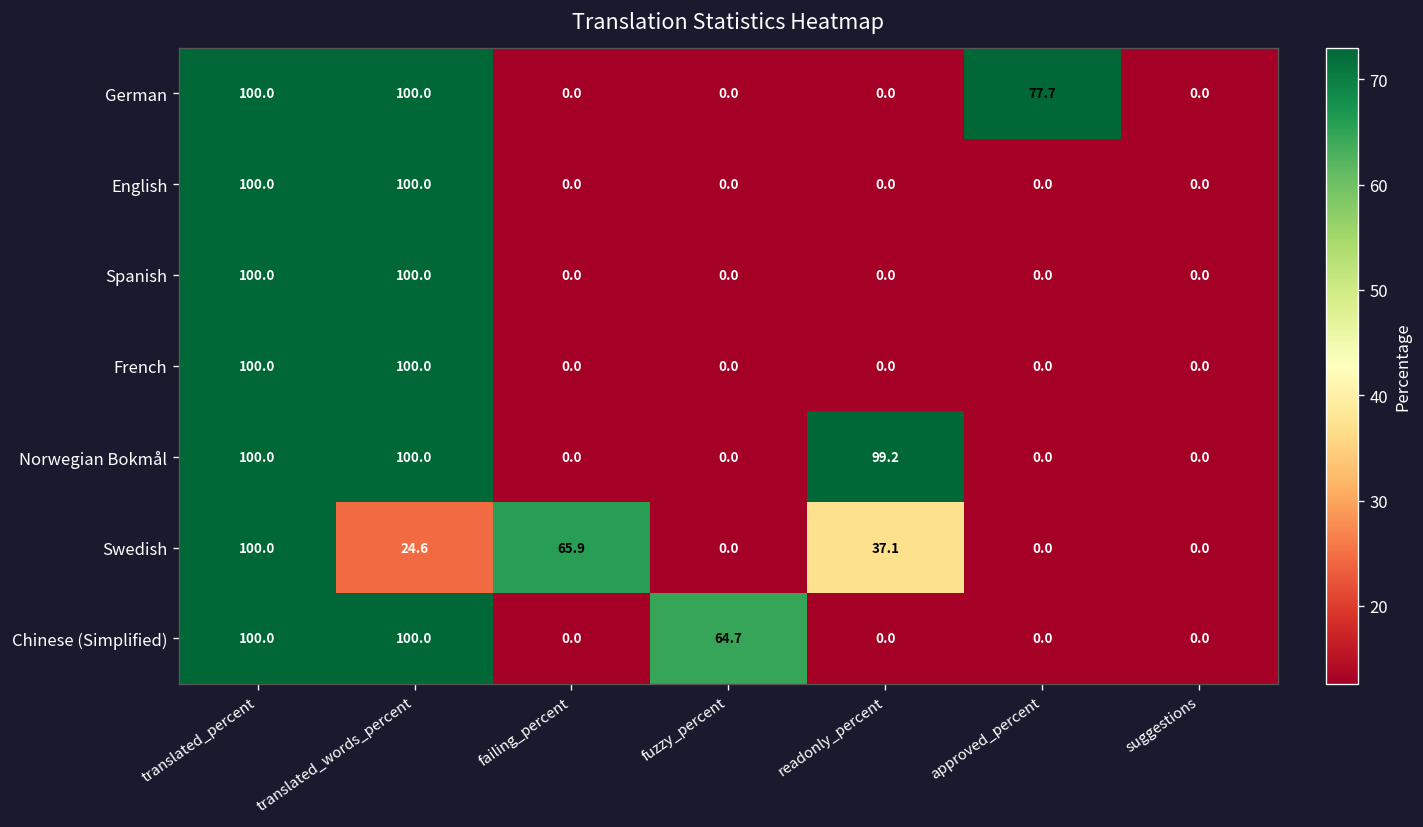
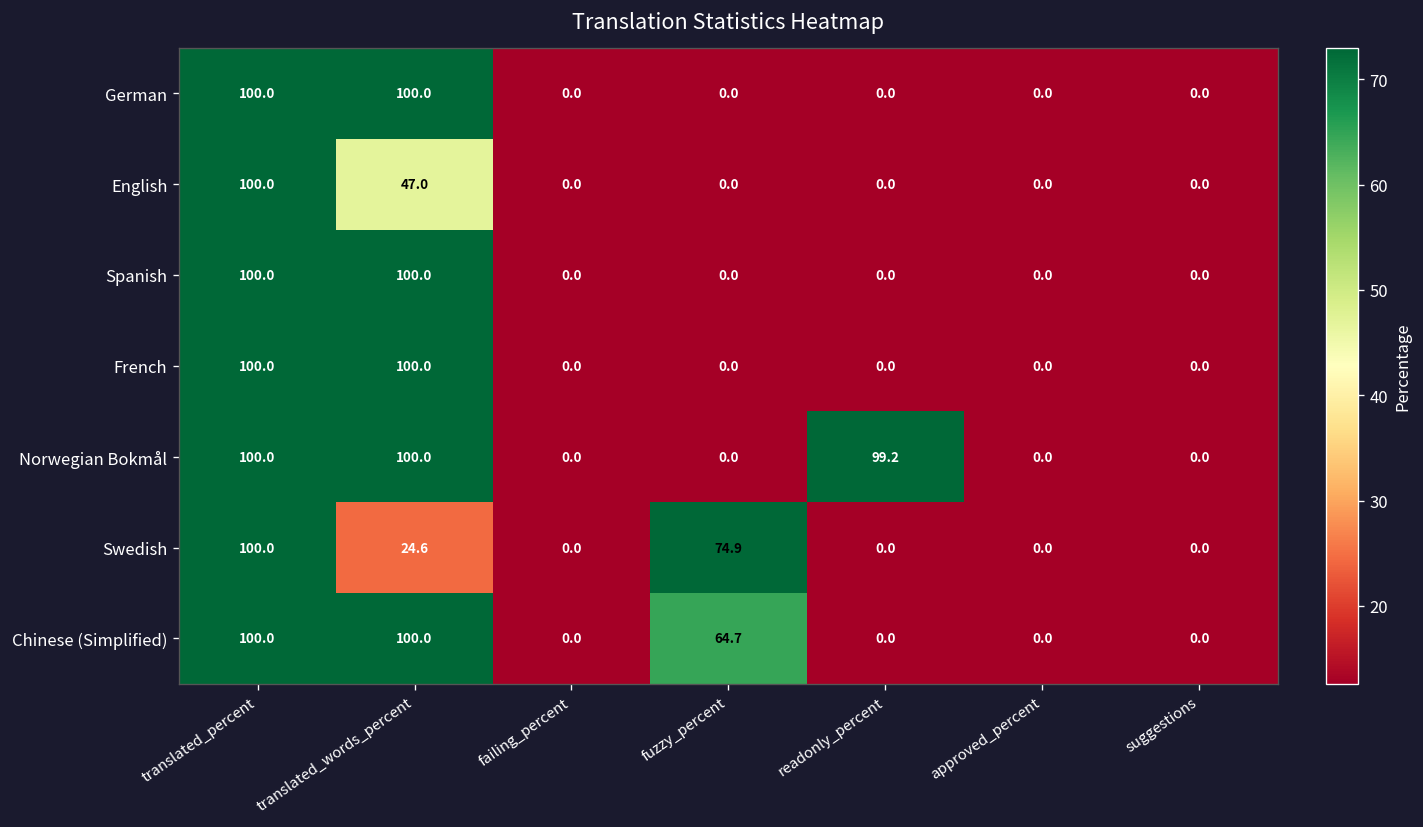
  {
    "German": {
      "translated_percent": 100.0,
      "translated_words_percent": 100.0,
      "failing_percent": 0.0,
      "fuzzy_percent": 0.0,
      "readonly_percent": 0.0,
-     "approved_percent": 77.7,
+     "approved_percent": 0.0,
      "suggestions": 0.0
    },
    "English": {
      "translated_percent": 100.0,
-     "translated_words_percent": 100.0,
+     "translated_words_percent": 47.0,
      "failing_percent": 0.0,
      "fuzzy_percent": 0.0,
      "readonly_percent": 0.0,
      "approved_percent": 0.0,
      "suggestions": 0.0
    },
    "Spanish": {
      "translated_percent": 100.0,
      "translated_words_percent": 100.0,
      "failing_percent": 0.0,
      "fuzzy_percent": 0.0,
      "readonly_percent": 0.0,
      "approved_percent": 0.0,
      "suggestions": 0.0
    },
    "French": {
      "translated_percent": 100.0,
      "translated_words_percent": 100.0,
      "failing_percent": 0.0,
      "fuzzy_percent": 0.0,
      "readonly_percent": 0.0,
      "approved_percent": 0.0,
      "suggestions": 0.0
    },
    "Norwegian Bokmål": {
      "translated_percent": 100.0,
      "translated_words_percent": 100.0,
      "failing_percent": 0.0,
      "fuzzy_percent": 0.0,
      "readonly_percent": 99.2,
      "approved_percent": 0.0,
      "suggestions": 0.0
    },
    "Swedish": {
      "translated_percent": 100.0,
      "translated_words_percent": 24.6,
-     "failing_percent": 65.9,
-     "fuzzy_percent": 0.0,
-     "readonly_percent": 37.1,
+     "failing_percent": 0.0,
+     "fuzzy_percent": 74.9,
+     "readonly_percent": 0.0,
      "approved_percent": 0.0,
      "suggestions": 0.0
    },
    "Chinese (Simplified)": {
      "translated_percent": 100.0,
      "translated_words_percent": 100.0,
      "failing_percent": 0.0,
      "fuzzy_percent": 64.7,
      "readonly_percent": 0.0,
      "approved_percent": 0.0,
      "suggestions": 0.0
    }
  }
